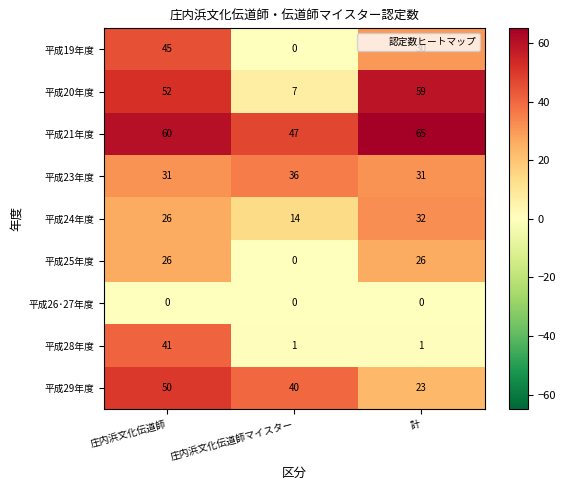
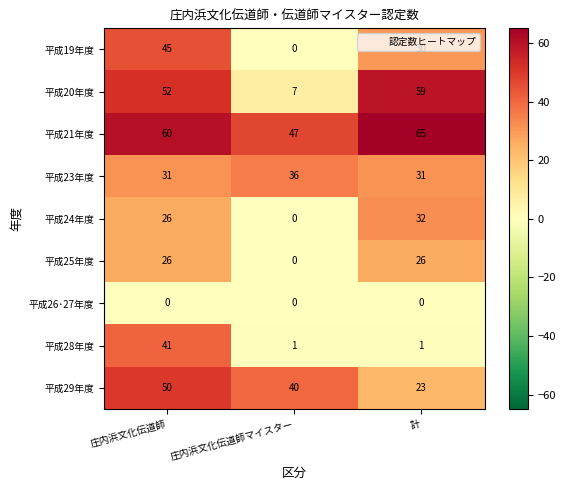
  {
    "平成19年度": {
      "庄内浜文化伝道師": 45,
      "庄内浜文化伝道師マイスター": 0
    },
    "平成20年度": {
      "庄内浜文化伝道師": 52,
      "庄内浜文化伝道師マイスター": 7,
      "計": 59
    },
    "平成21年度": {
      "庄内浜文化伝道師": 60,
      "庄内浜文化伝道師マイスター": 47,
      "計": 65
    },
    "平成23年度": {
      "庄内浜文化伝道師": 31,
      "庄内浜文化伝道師マイスター": 36,
      "計": 31
    },
    "平成24年度": {
      "庄内浜文化伝道師": 26,
-     "庄内浜文化伝道師マイスター": 14,
+     "庄内浜文化伝道師マイスター": 0,
      "計": 32
    },
    "平成25年度": {
      "庄内浜文化伝道師": 26,
      "庄内浜文化伝道師マイスター": 0,
      "計": 26
    },
    "平成26･27年度": {
      "庄内浜文化伝道師": 0,
      "庄内浜文化伝道師マイスター": 0,
      "計": 0
    },
    "平成28年度": {
      "庄内浜文化伝道師": 41,
      "庄内浜文化伝道師マイスター": 1,
      "計": 1
    },
    "平成29年度": {
      "庄内浜文化伝道師": 50,
      "庄内浜文化伝道師マイスター": 40,
      "計": 23
    }
  }
